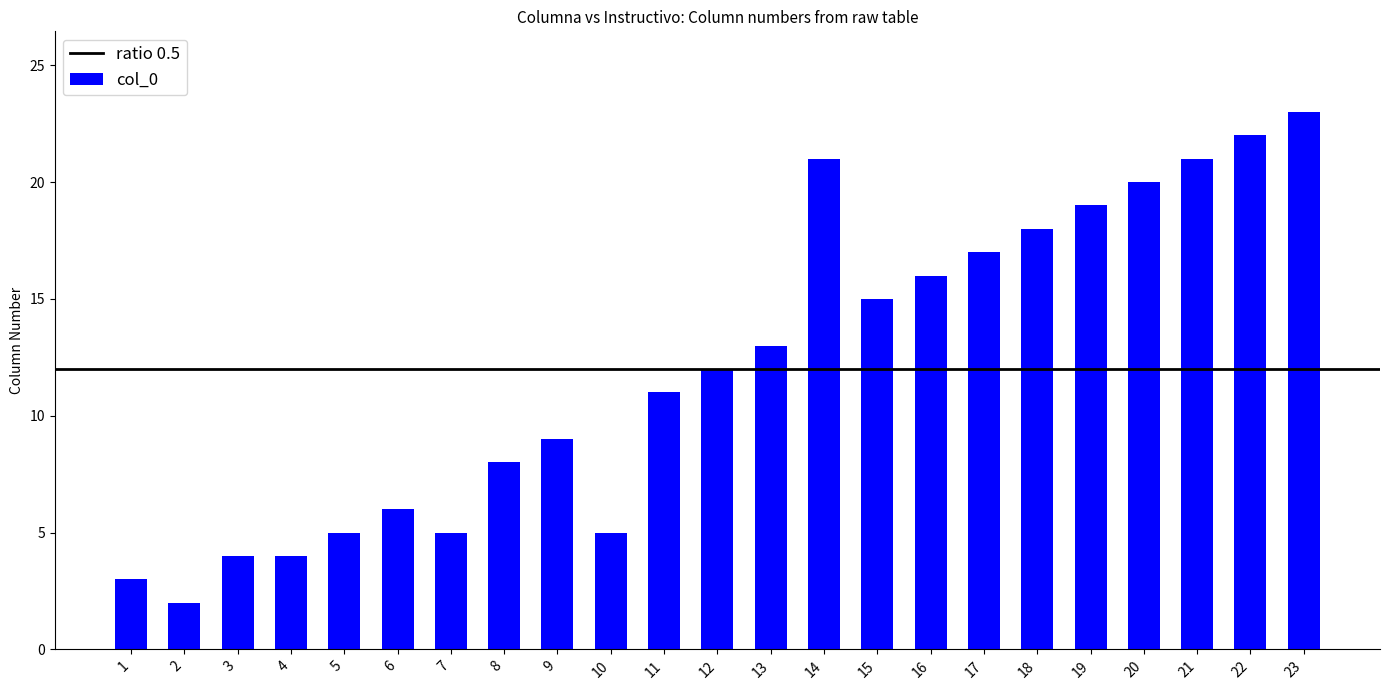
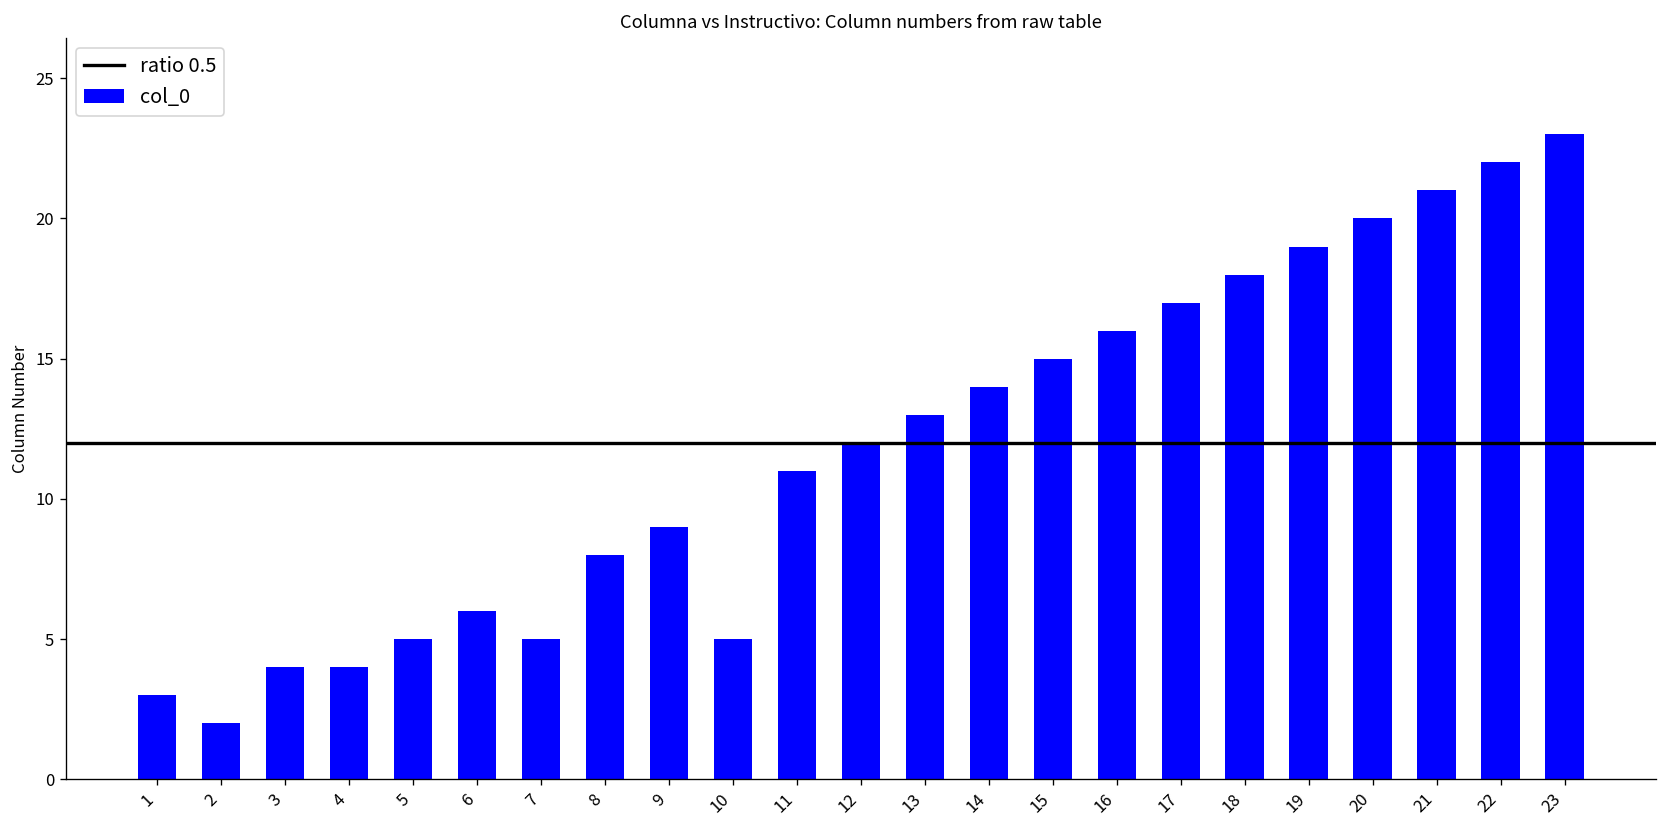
  {
    "1": 3,
    "2": 2,
    "3": 4,
    "4": 4,
    "5": 5,
    "6": 6,
    "7": 5,
    "8": 8,
    "9": 9,
    "10": 5,
    "11": 11,
    "12": 12,
    "13": 13,
-   "14": 21,
+   "14": 14,
    "15": 15,
    "16": 16,
    "17": 17,
    "18": 18,
    "19": 19,
    "20": 20,
    "21": 21,
    "22": 22,
    "23": 23
  }
